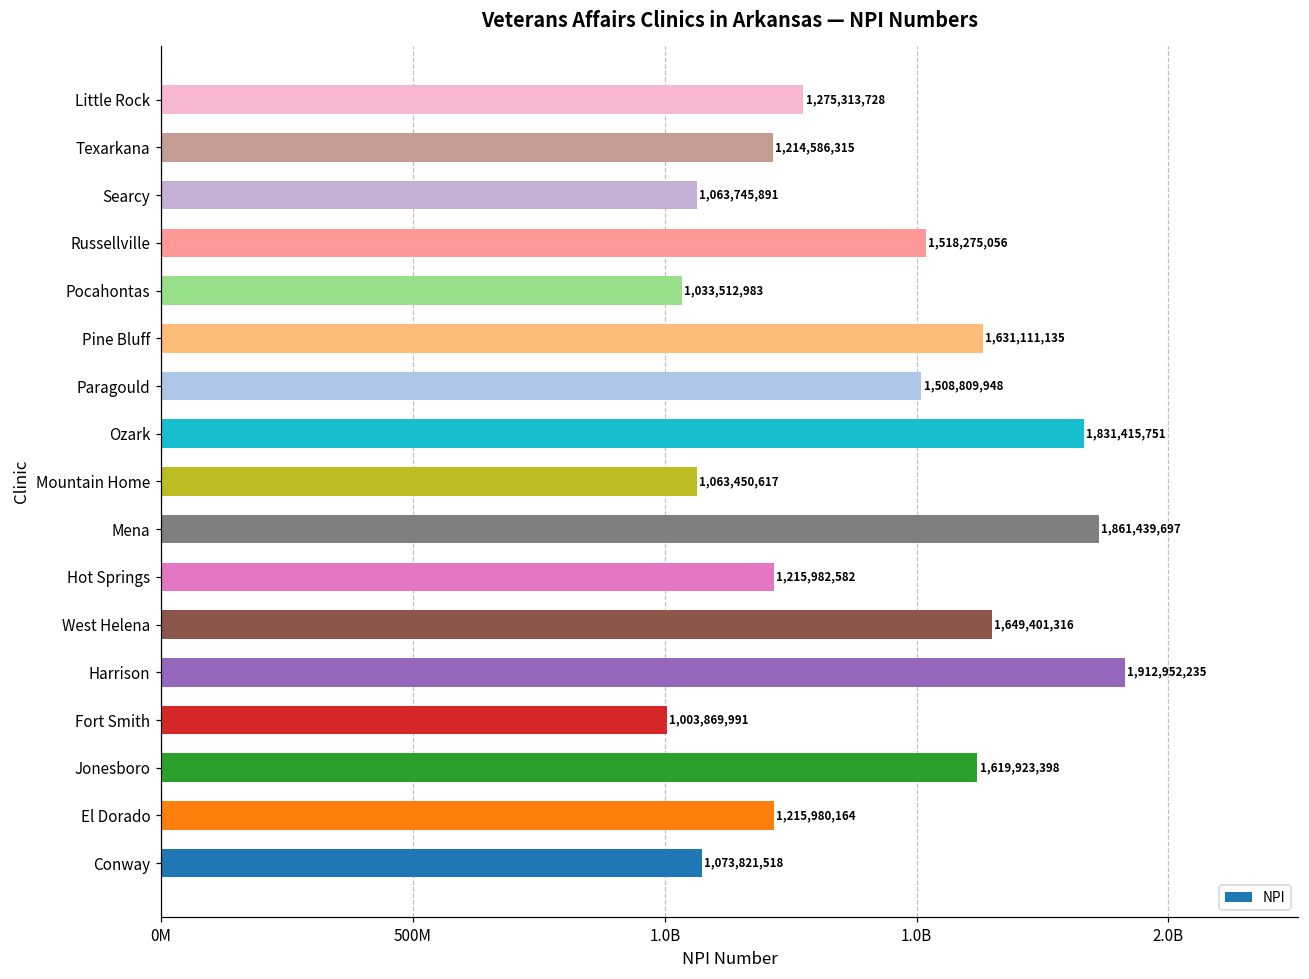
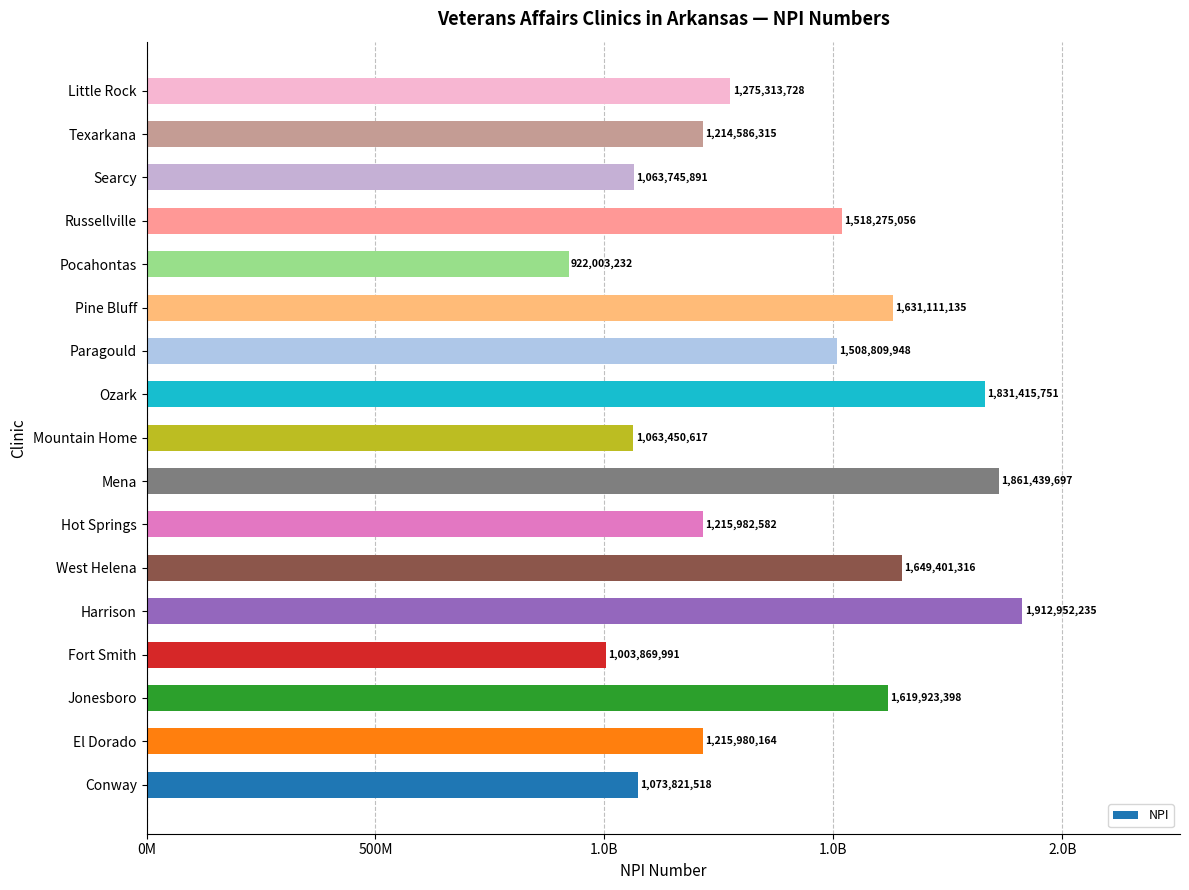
  {
    "Little Rock": "1,275,313,728",
    "Texarkana": "1,214,586,315",
    "Searcy": "1,063,745,891",
    "Russellville": "1,518,275,056",
-   "Pocahontas": "1,033,512,983",
+   "Pocahontas": "922,003,232",
    "Pine Bluff": "1,631,111,135",
    "Paragould": "1,508,809,948",
    "Ozark": "1,831,415,751",
    "Mountain Home": "1,063,450,617",
    "Mena": "1,861,439,697",
    "Hot Springs": "1,215,982,582",
    "West Helena": "1,649,401,316",
    "Harrison": "1,912,952,235",
    "Fort Smith": "1,003,869,991",
    "Jonesboro": "1,619,923,398",
    "El Dorado": "1,215,980,164",
    "Conway": "1,073,821,518"
  }
